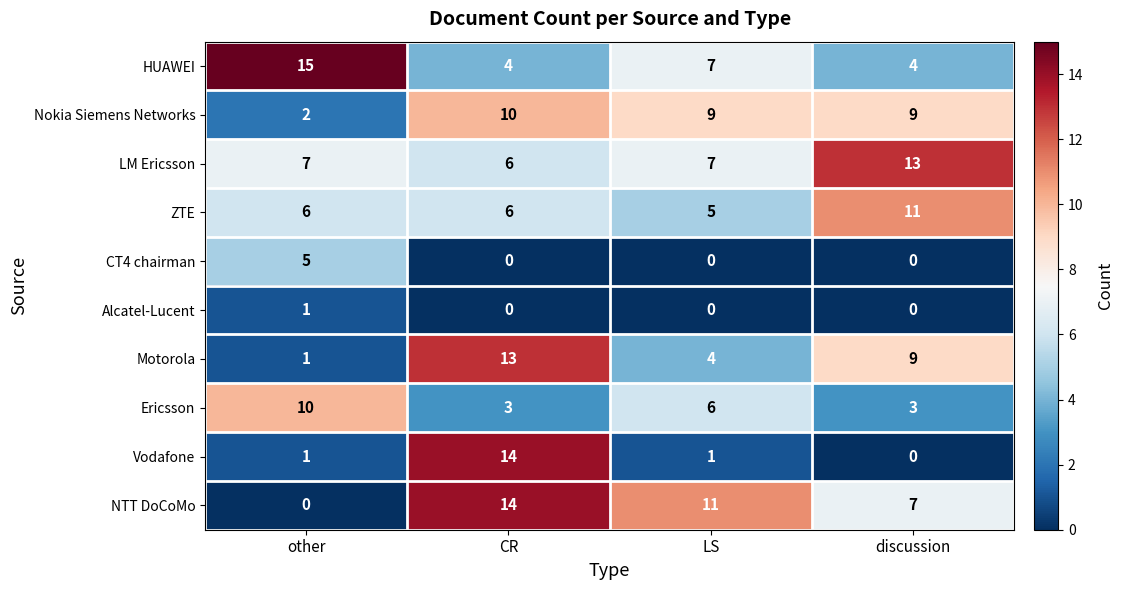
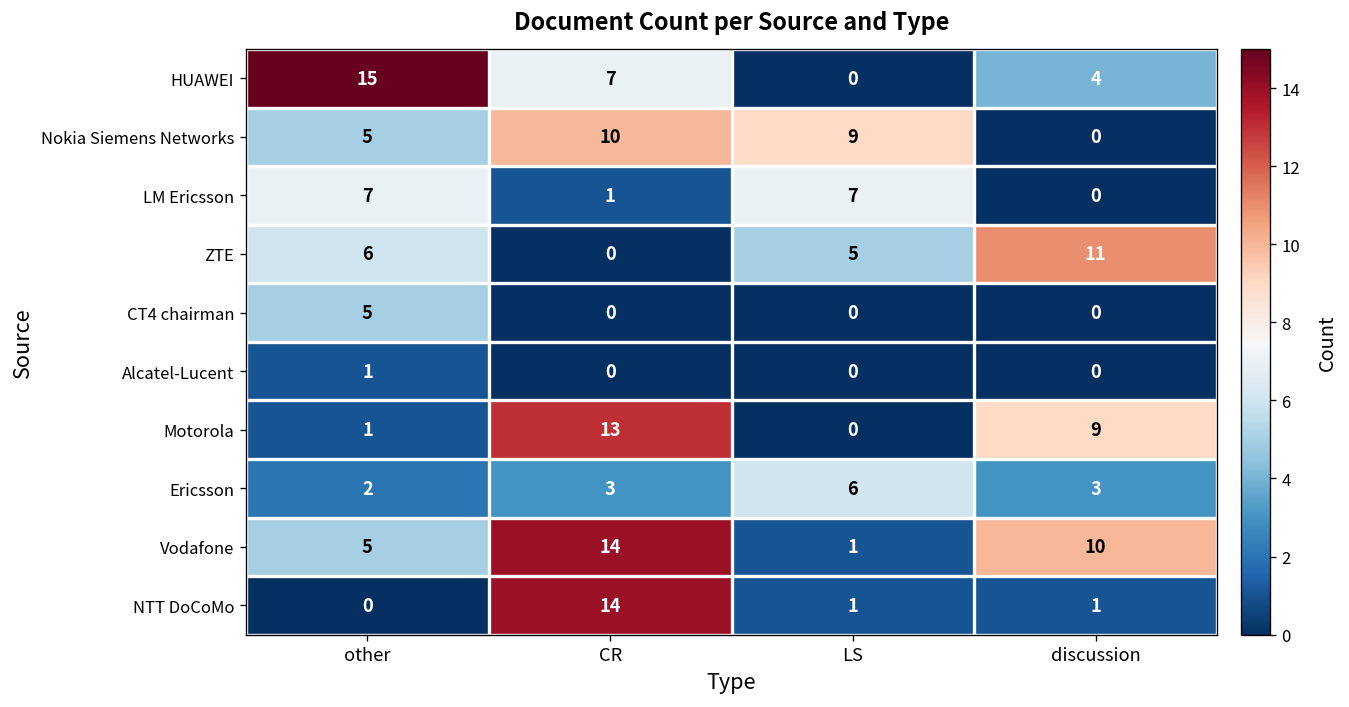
  {
    "HUAWEI": {
      "other": 15,
-     "CR": 4,
-     "LS": 7,
+     "CR": 7,
+     "LS": 0,
      "discussion": 4
    },
    "Nokia Siemens Networks": {
-     "other": 2,
+     "other": 5,
      "CR": 10,
      "LS": 9,
-     "discussion": 9
+     "discussion": 0
    },
    "LM Ericsson": {
      "other": 7,
-     "CR": 6,
+     "CR": 1,
      "LS": 7,
-     "discussion": 13
+     "discussion": 0
    },
    "ZTE": {
      "other": 6,
-     "CR": 6,
+     "CR": 0,
      "LS": 5,
      "discussion": 11
    },
    "CT4 chairman": {
      "other": 5,
      "CR": 0,
      "LS": 0,
      "discussion": 0
    },
    "Alcatel-Lucent": {
      "other": 1,
      "CR": 0,
      "LS": 0,
      "discussion": 0
    },
    "Motorola": {
      "other": 1,
      "CR": 13,
-     "LS": 4,
+     "LS": 0,
      "discussion": 9
    },
    "Ericsson": {
-     "other": 10,
+     "other": 2,
      "CR": 3,
      "LS": 6,
      "discussion": 3
    },
    "Vodafone": {
-     "other": 1,
+     "other": 5,
      "CR": 14,
      "LS": 1,
-     "discussion": 0
+     "discussion": 10
    },
    "NTT DoCoMo": {
      "other": 0,
      "CR": 14,
-     "LS": 11,
-     "discussion": 7
+     "LS": 1,
+     "discussion": 1
    }
  }
